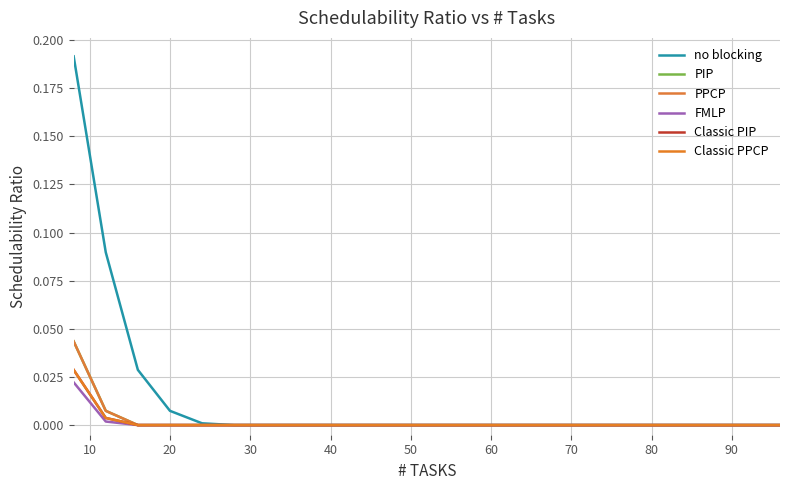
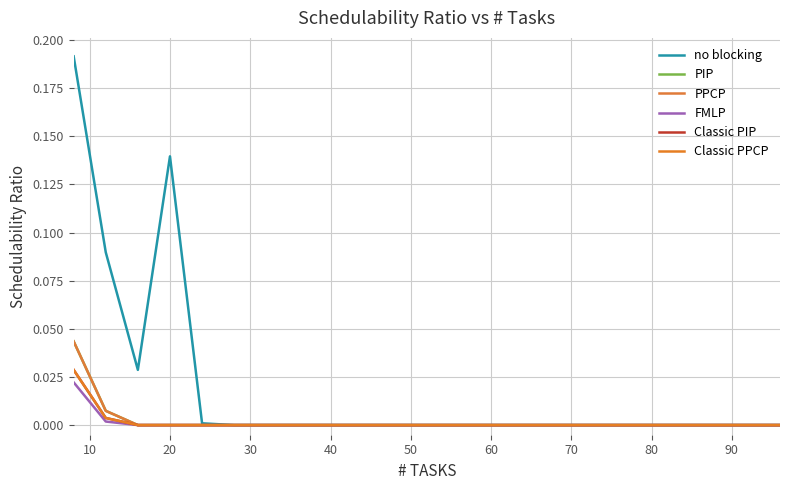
  {
    "no blocking": {
-     "20": 0.007
+     "20": 0.140
    }
  }
